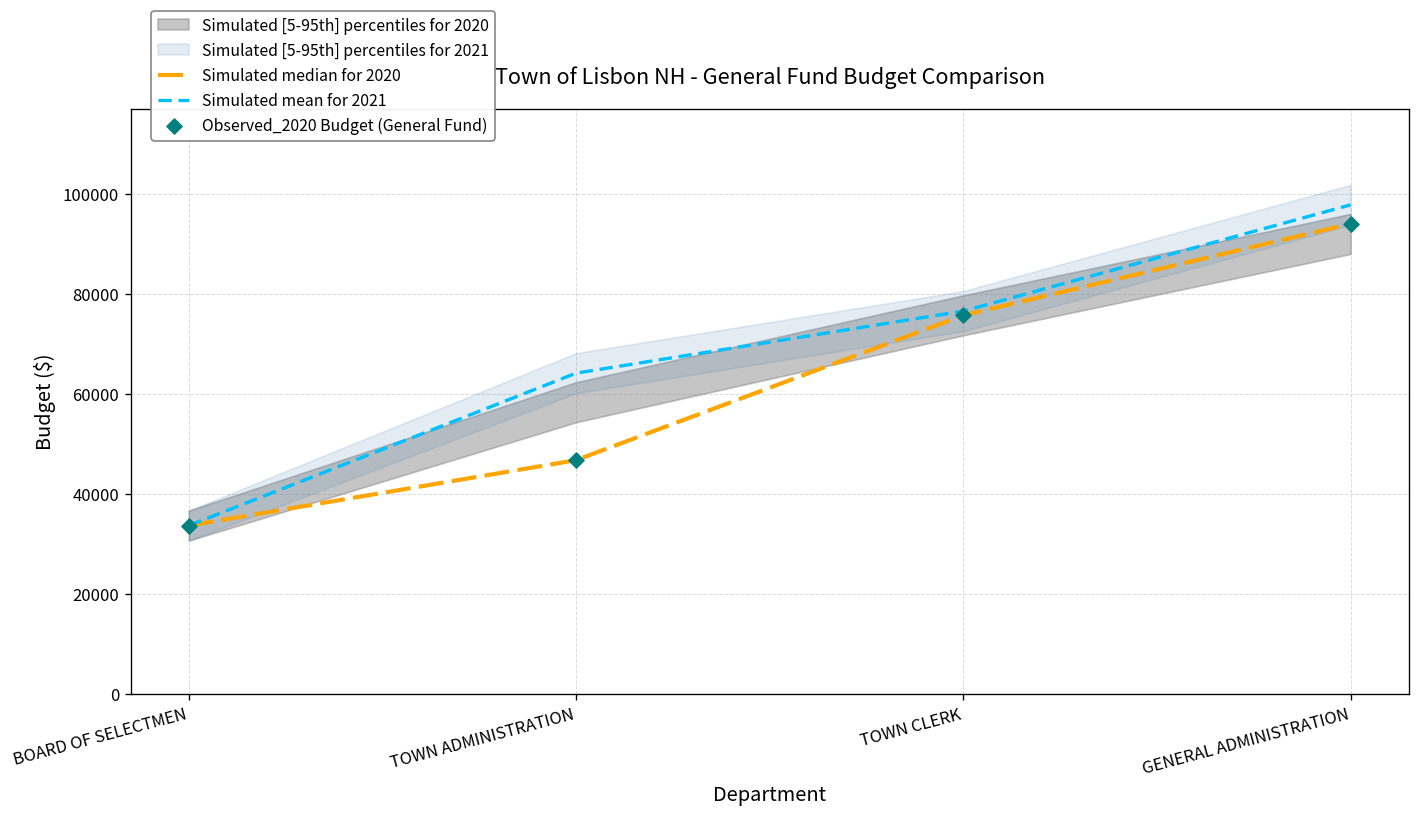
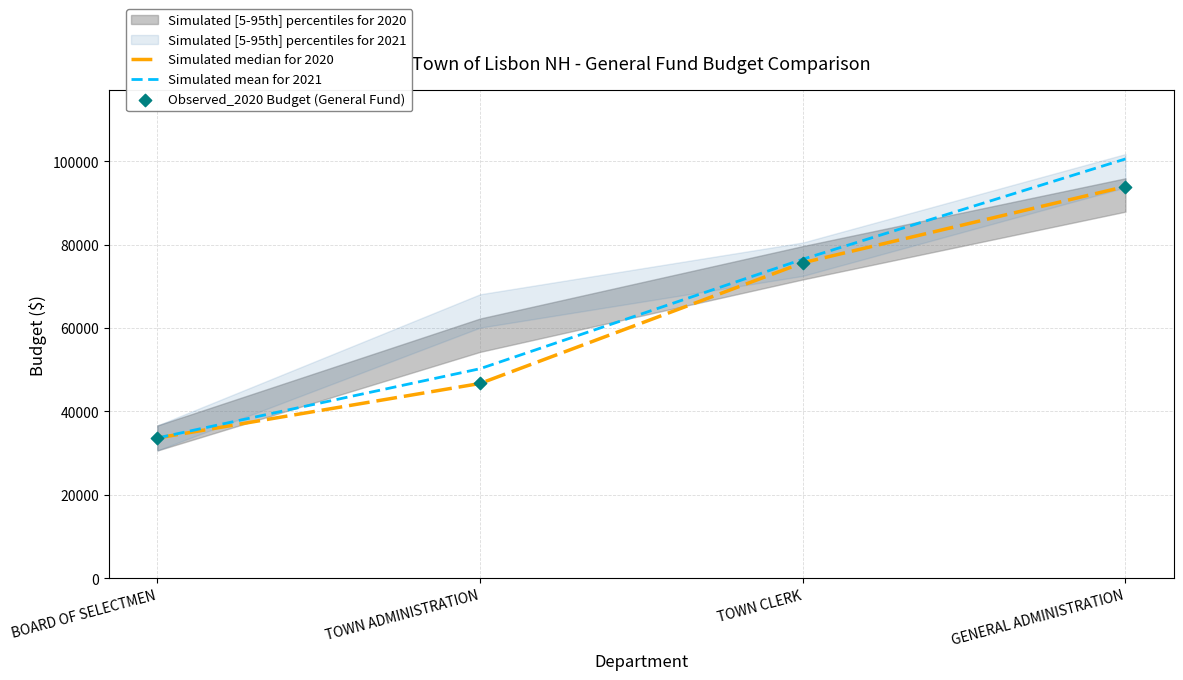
  {
    "Observed_2020 Budget (General Fund)": {
      "TOWN ADMINISTRATION": 47000,
      "TOWN CLERK": 76000,
      "GENERAL ADMINISTRATION": 94000
    },
    "Simulated mean for 2021": {
-     "TOWN ADMINISTRATION": 64000,
+     "TOWN ADMINISTRATION": 50000,
      "TOWN CLERK": 77000,
-     "GENERAL ADMINISTRATION": 98000
+     "GENERAL ADMINISTRATION": 101000
    }
  }
